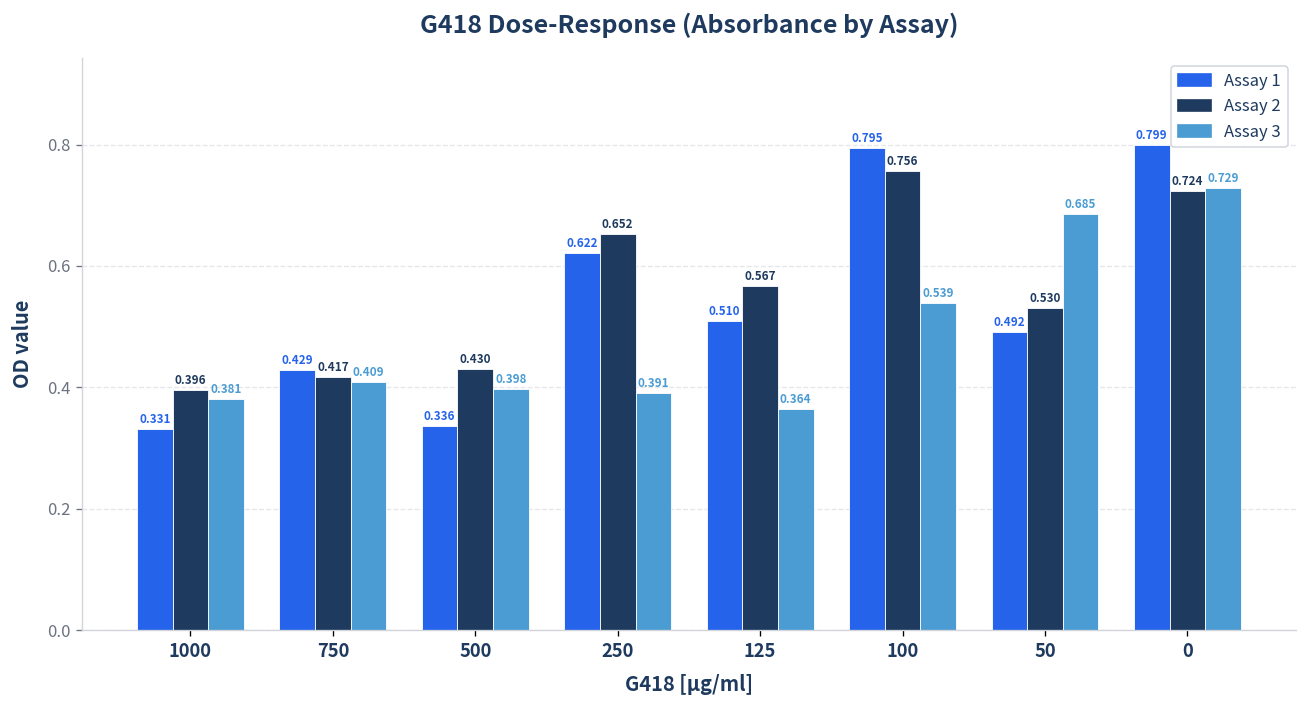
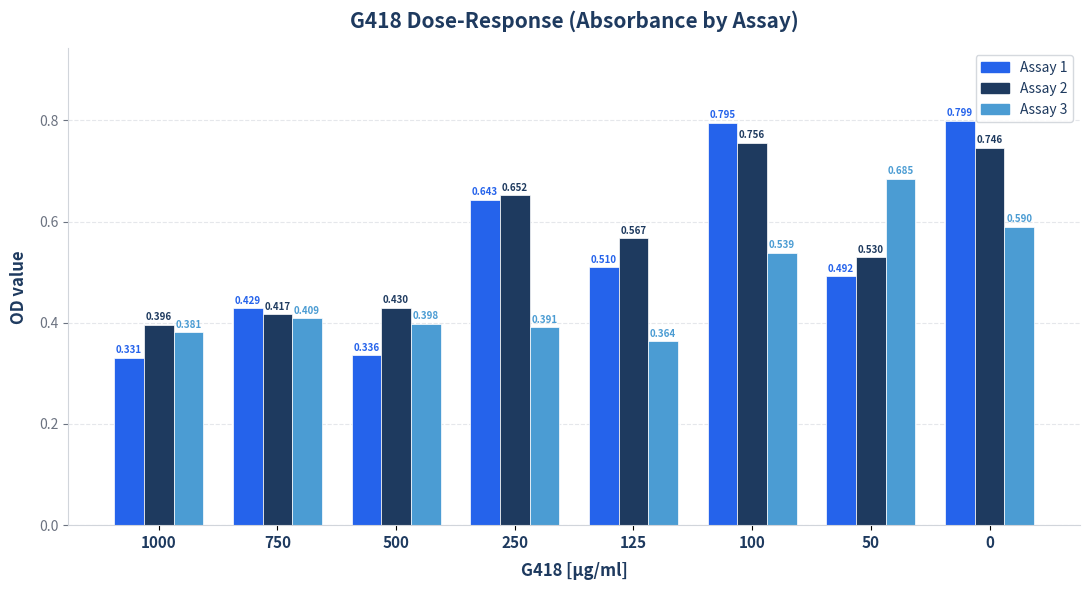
  {
    "Assay 1": {
      "1000": 0.331,
      "750": 0.429,
      "500": 0.336,
-     "250": 0.622,
+     "250": 0.643,
      "125": 0.510,
      "100": 0.795,
      "50": 0.492,
      "0": 0.799
    },
    "Assay 2": {
      "1000": 0.396,
      "750": 0.417,
      "500": 0.430,
      "250": 0.652,
      "125": 0.567,
      "100": 0.756,
      "50": 0.530,
-     "0": 0.724
+     "0": 0.746
    },
    "Assay 3": {
      "1000": 0.381,
      "750": 0.409,
      "500": 0.398,
      "250": 0.391,
      "125": 0.364,
      "100": 0.539,
      "50": 0.685,
-     "0": 0.729
+     "0": 0.590
    }
  }
